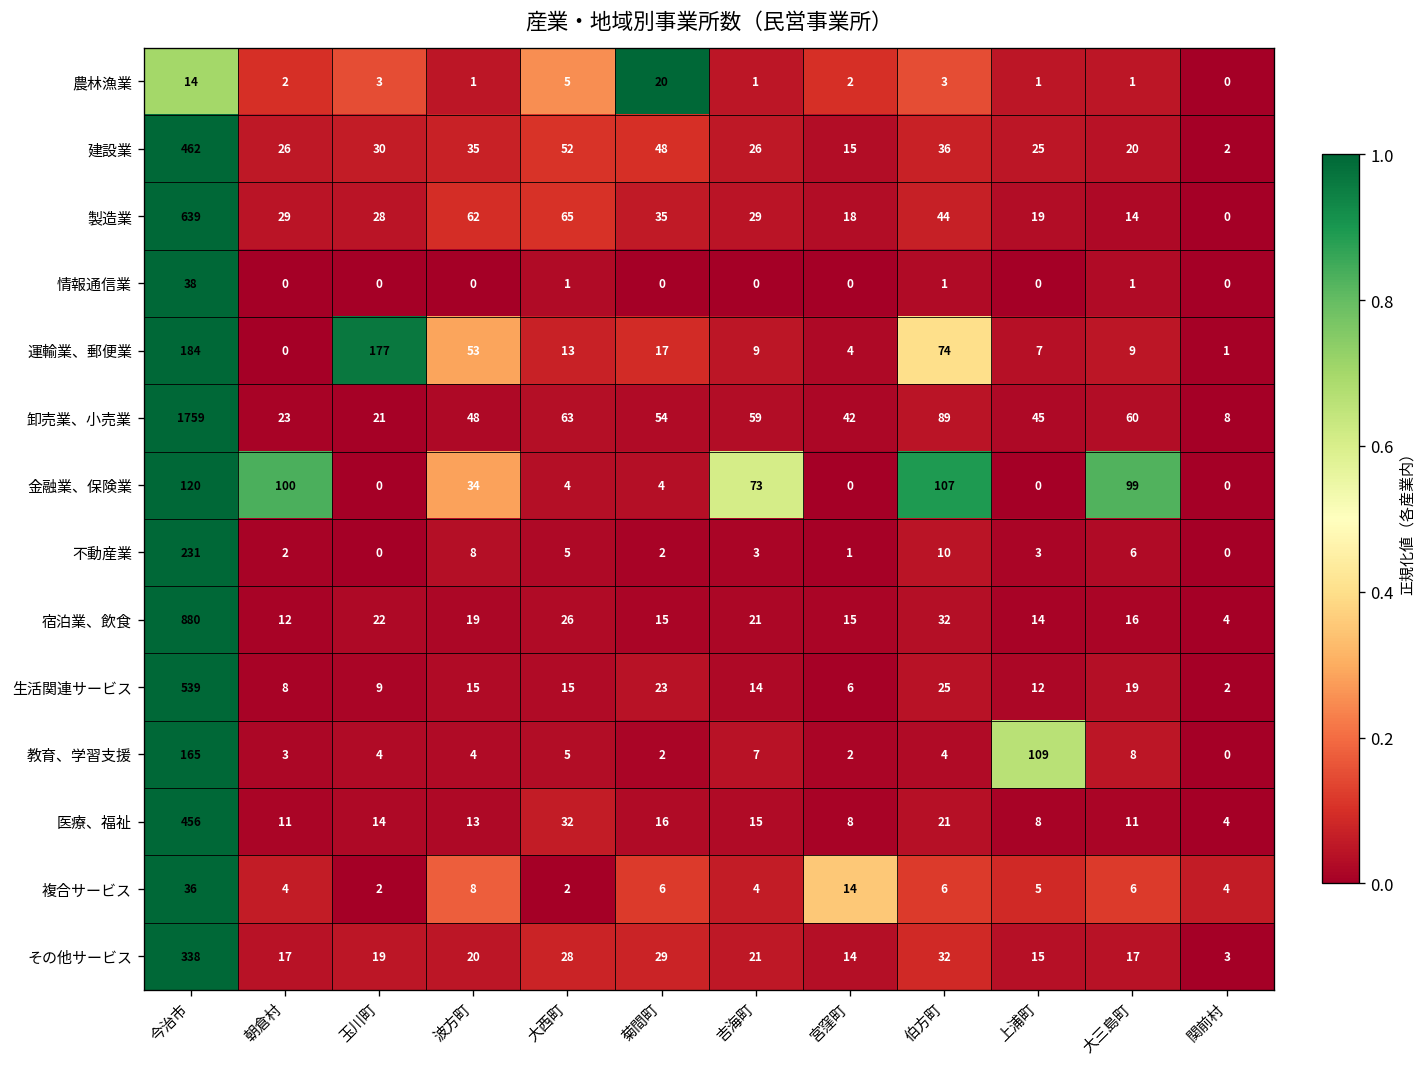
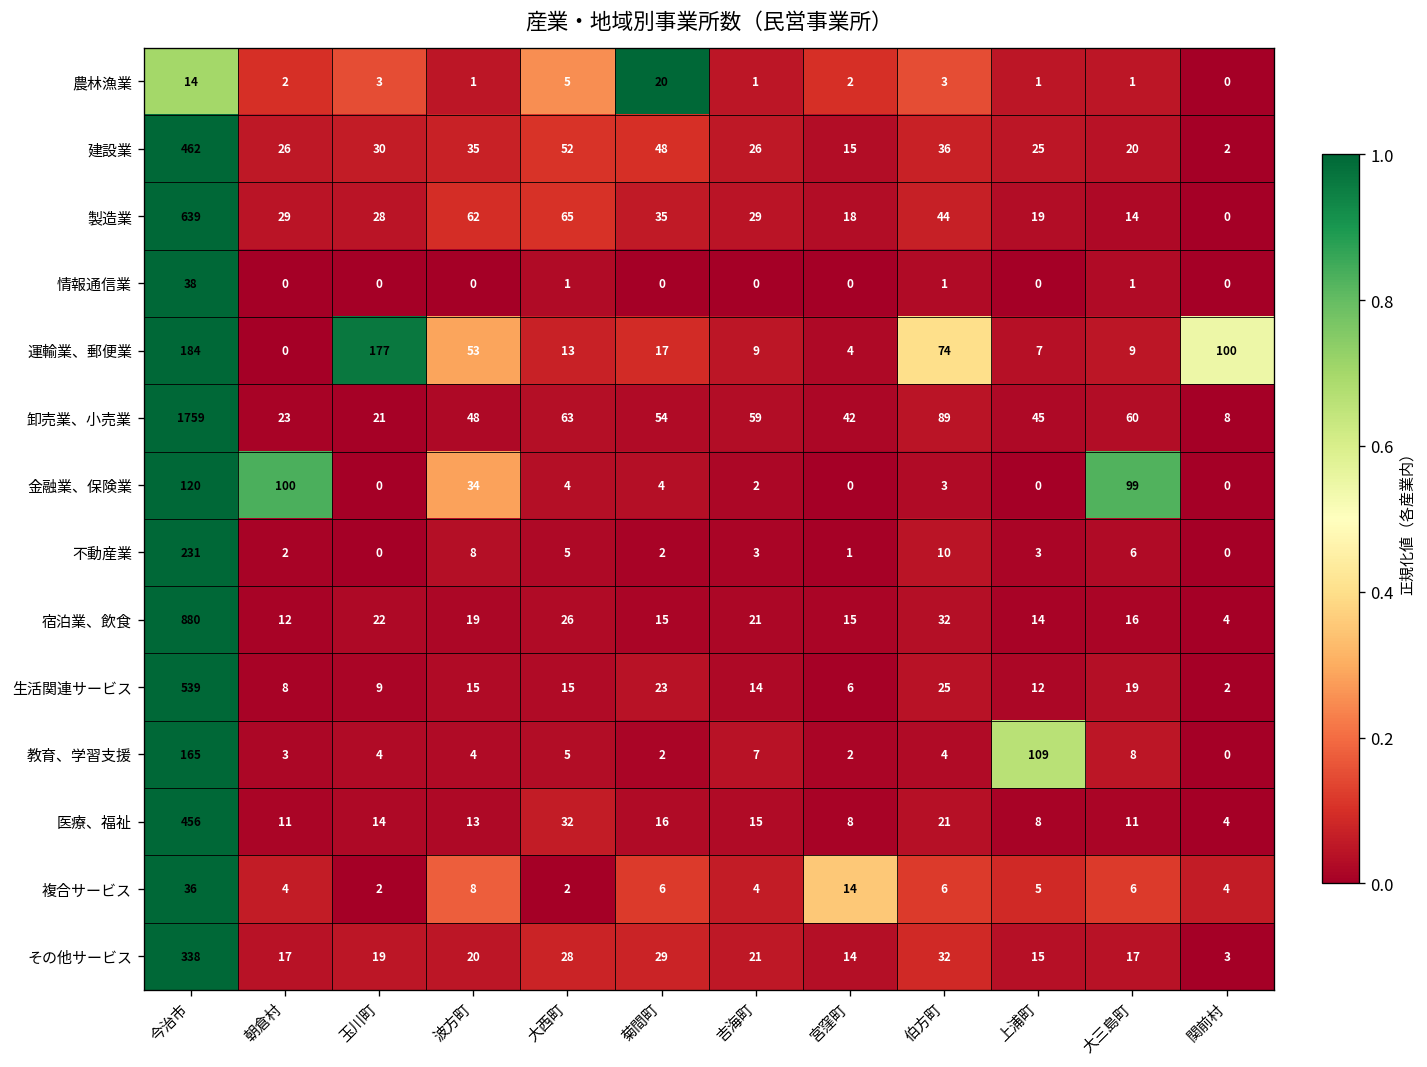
  {
    "農林漁業": {
      "今治市": 14,
      "朝倉村": 2,
      "玉川町": 3,
      "波方町": 1,
      "大西町": 5,
      "菊間町": 20,
      "吉海町": 1,
      "宮窪町": 2,
      "伯方町": 3,
      "上浦町": 1,
      "大三島町": 1,
      "関前村": 0
    },
    "建設業": {
      "今治市": 462,
      "朝倉村": 26,
      "玉川町": 30,
      "波方町": 35,
      "大西町": 52,
      "菊間町": 48,
      "吉海町": 26,
      "宮窪町": 15,
      "伯方町": 36,
      "上浦町": 25,
      "大三島町": 20,
      "関前村": 2
    },
    "製造業": {
      "今治市": 639,
      "朝倉村": 29,
      "玉川町": 28,
      "波方町": 62,
      "大西町": 65,
      "菊間町": 35,
      "吉海町": 29,
      "宮窪町": 18,
      "伯方町": 44,
      "上浦町": 19,
      "大三島町": 14,
      "関前村": 0
    },
    "情報通信業": {
      "今治市": 38,
      "朝倉村": 0,
      "玉川町": 0,
      "波方町": 0,
      "大西町": 1,
      "菊間町": 0,
      "吉海町": 0,
      "宮窪町": 0,
      "伯方町": 1,
      "上浦町": 0,
      "大三島町": 1,
      "関前村": 0
    },
    "運輸業、郵便業": {
      "今治市": 184,
      "朝倉村": 0,
      "玉川町": 177,
      "波方町": 53,
      "大西町": 13,
      "菊間町": 17,
      "吉海町": 9,
      "宮窪町": 4,
      "伯方町": 74,
      "上浦町": 7,
      "大三島町": 9,
-     "関前村": 1
+     "関前村": 100
    },
    "卸売業、小売業": {
      "今治市": 1759,
      "朝倉村": 23,
      "玉川町": 21,
      "波方町": 48,
      "大西町": 63,
      "菊間町": 54,
      "吉海町": 59,
      "宮窪町": 42,
      "伯方町": 89,
      "上浦町": 45,
      "大三島町": 60,
      "関前村": 8
    },
    "金融業、保険業": {
      "今治市": 120,
      "朝倉村": 100,
      "玉川町": 0,
      "波方町": 34,
      "大西町": 4,
      "菊間町": 4,
-     "吉海町": 73,
+     "吉海町": 2,
      "宮窪町": 0,
-     "伯方町": 107,
+     "伯方町": 3,
      "上浦町": 0,
      "大三島町": 99,
      "関前村": 0
    },
    "不動産業": {
      "今治市": 231,
      "朝倉村": 2,
      "玉川町": 0,
      "波方町": 8,
      "大西町": 5,
      "菊間町": 2,
      "吉海町": 3,
      "宮窪町": 1,
      "伯方町": 10,
      "上浦町": 3,
      "大三島町": 6,
      "関前村": 0
    },
    "宿泊業、飲食": {
      "今治市": 880,
      "朝倉村": 12,
      "玉川町": 22,
      "波方町": 19,
      "大西町": 26,
      "菊間町": 15,
      "吉海町": 21,
      "宮窪町": 15,
      "伯方町": 32,
      "上浦町": 14,
      "大三島町": 16,
      "関前村": 4
    },
    "生活関連サービス": {
      "今治市": 539,
      "朝倉村": 8,
      "玉川町": 9,
      "波方町": 15,
      "大西町": 15,
      "菊間町": 23,
      "吉海町": 14,
      "宮窪町": 6,
      "伯方町": 25,
      "上浦町": 12,
      "大三島町": 19,
      "関前村": 2
    },
    "教育、学習支援": {
      "今治市": 165,
      "朝倉村": 3,
      "玉川町": 4,
      "波方町": 4,
      "大西町": 5,
      "菊間町": 2,
      "吉海町": 7,
      "宮窪町": 2,
      "伯方町": 4,
      "上浦町": 109,
      "大三島町": 8,
      "関前村": 0
    },
    "医療、福祉": {
      "今治市": 456,
      "朝倉村": 11,
      "玉川町": 14,
      "波方町": 13,
      "大西町": 32,
      "菊間町": 16,
      "吉海町": 15,
      "宮窪町": 8,
      "伯方町": 21,
      "上浦町": 8,
      "大三島町": 11,
      "関前村": 4
    },
    "複合サービス": {
      "今治市": 36,
      "朝倉村": 4,
      "玉川町": 2,
      "波方町": 8,
      "大西町": 2,
      "菊間町": 6,
      "吉海町": 4,
      "宮窪町": 14,
      "伯方町": 6,
      "上浦町": 5,
      "大三島町": 6,
      "関前村": 4
    },
    "その他サービス": {
      "今治市": 338,
      "朝倉村": 17,
      "玉川町": 19,
      "波方町": 20,
      "大西町": 28,
      "菊間町": 29,
      "吉海町": 21,
      "宮窪町": 14,
      "伯方町": 32,
      "上浦町": 15,
      "大三島町": 17,
      "関前村": 3
    }
  }
